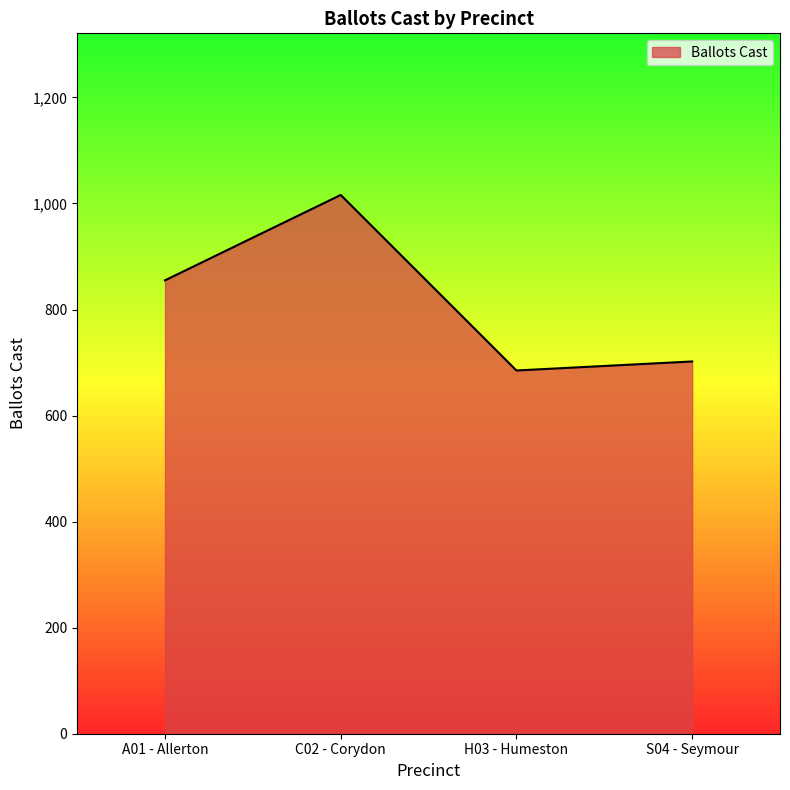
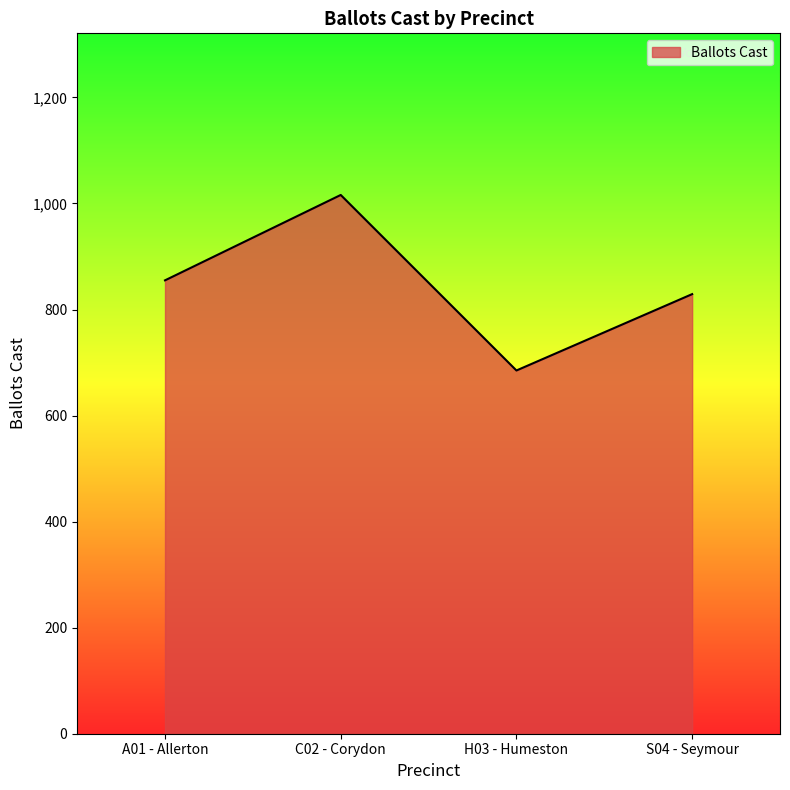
  {
    "A01 - Allerton": "860",
    "C02 - Corydon": "1,020",
    "H03 - Humeston": "690",
-   "S04 - Seymour": "700"
+   "S04 - Seymour": "830"
  }
